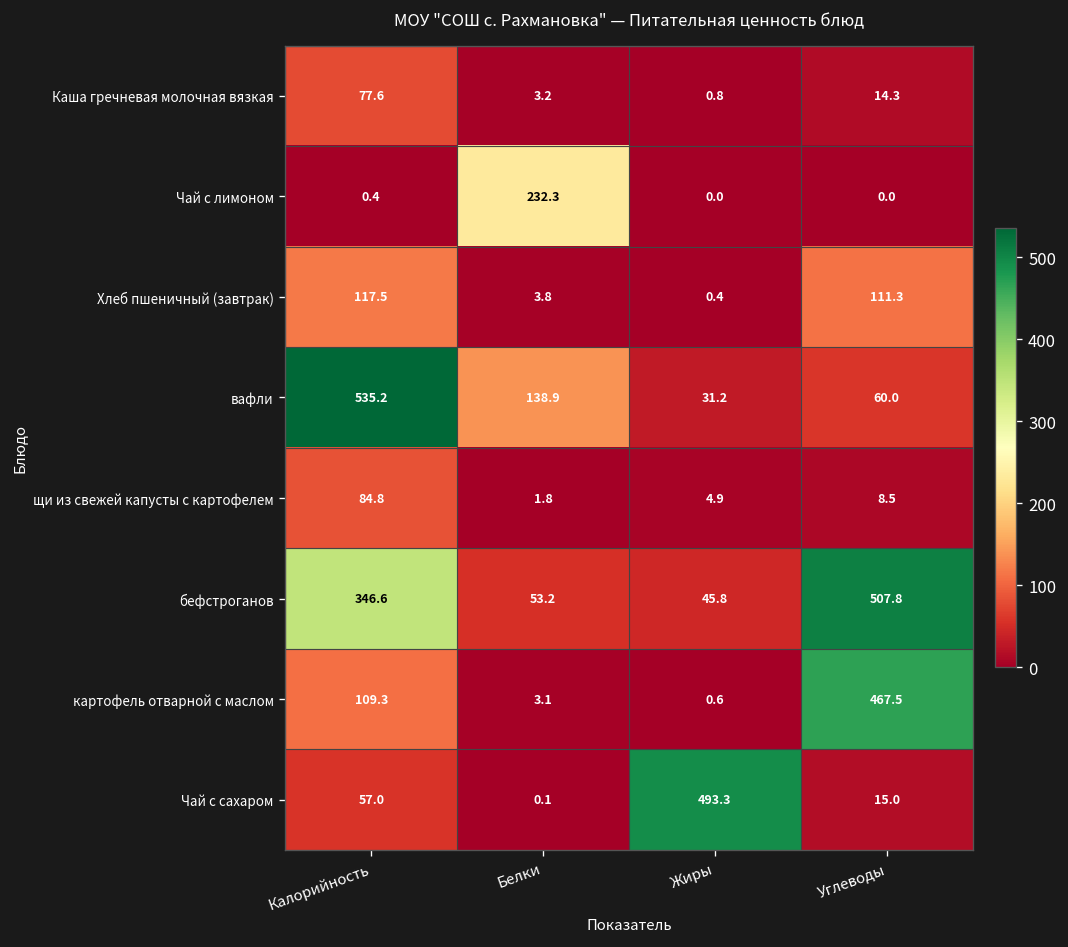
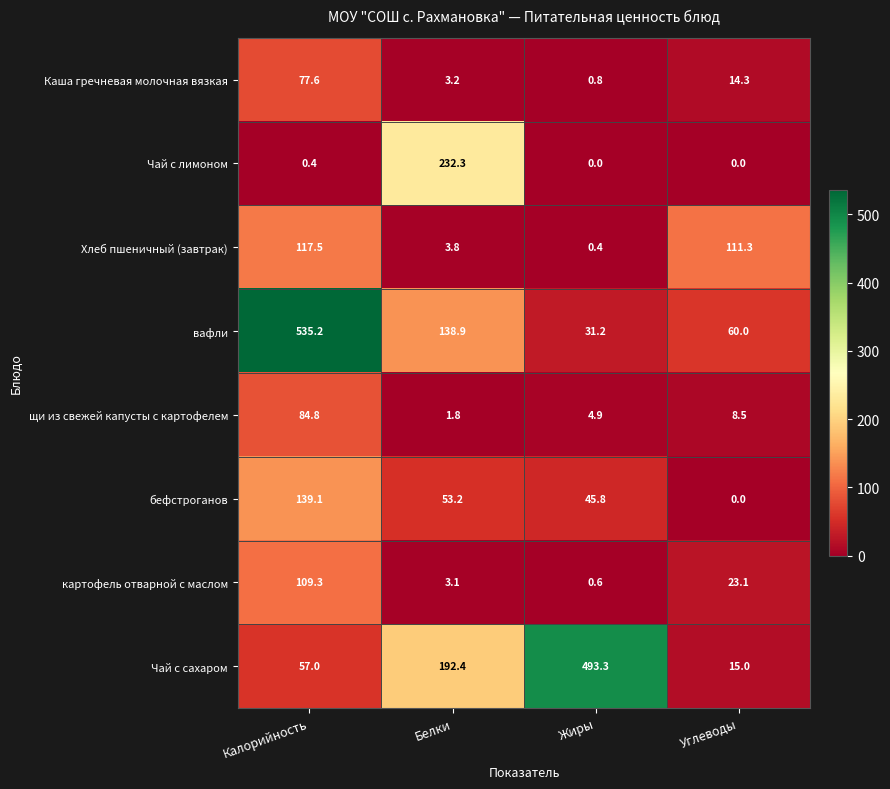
  {
    "Каша гречневая молочная вязкая": {
      "Калорийность": 77.6,
      "Белки": 3.2,
      "Жиры": 0.8,
      "Углеводы": 14.3
    },
    "Чай с лимоном": {
      "Калорийность": 0.4,
      "Белки": 232.3,
      "Жиры": 0.0,
      "Углеводы": 0.0
    },
    "Хлеб пшеничный (завтрак)": {
      "Калорийность": 117.5,
      "Белки": 3.8,
      "Жиры": 0.4,
      "Углеводы": 111.3
    },
    "вафли": {
      "Калорийность": 535.2,
      "Белки": 138.9,
      "Жиры": 31.2,
      "Углеводы": 60.0
    },
    "щи из свежей капусты с картофелем": {
      "Калорийность": 84.8,
      "Белки": 1.8,
      "Жиры": 4.9,
      "Углеводы": 8.5
    },
    "бефстроганов": {
-     "Калорийность": 346.6,
+     "Калорийность": 139.1,
      "Белки": 53.2,
      "Жиры": 45.8,
-     "Углеводы": 507.8
+     "Углеводы": 0.0
    },
    "картофель отварной с маслом": {
      "Калорийность": 109.3,
      "Белки": 3.1,
      "Жиры": 0.6,
-     "Углеводы": 467.5
+     "Углеводы": 23.1
    },
    "Чай с сахаром": {
      "Калорийность": 57.0,
-     "Белки": 0.1,
+     "Белки": 192.4,
      "Жиры": 493.3,
      "Углеводы": 15.0
    }
  }
